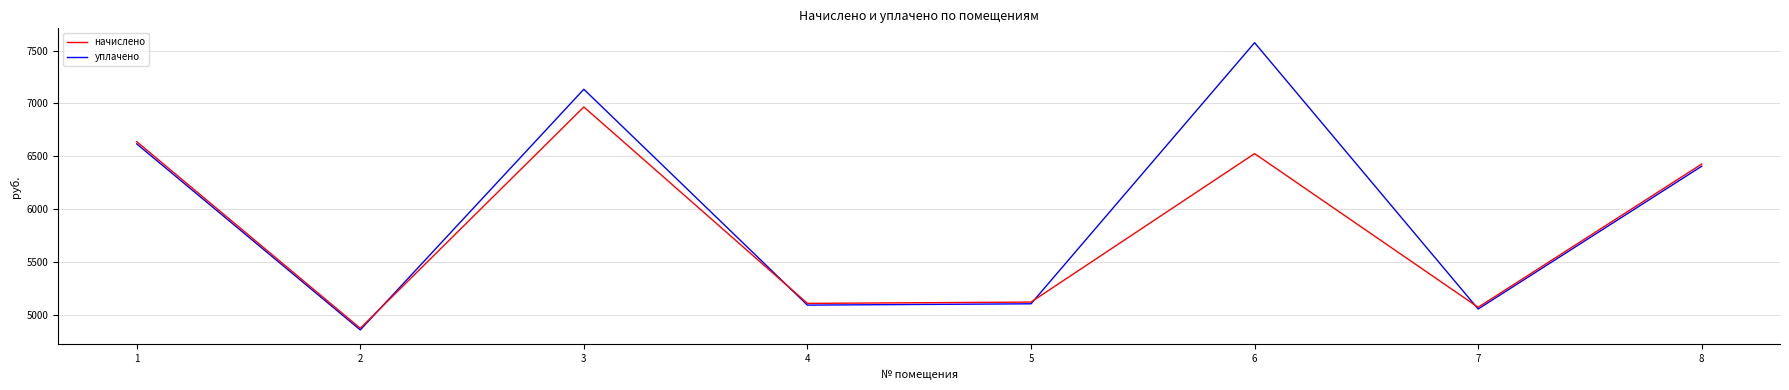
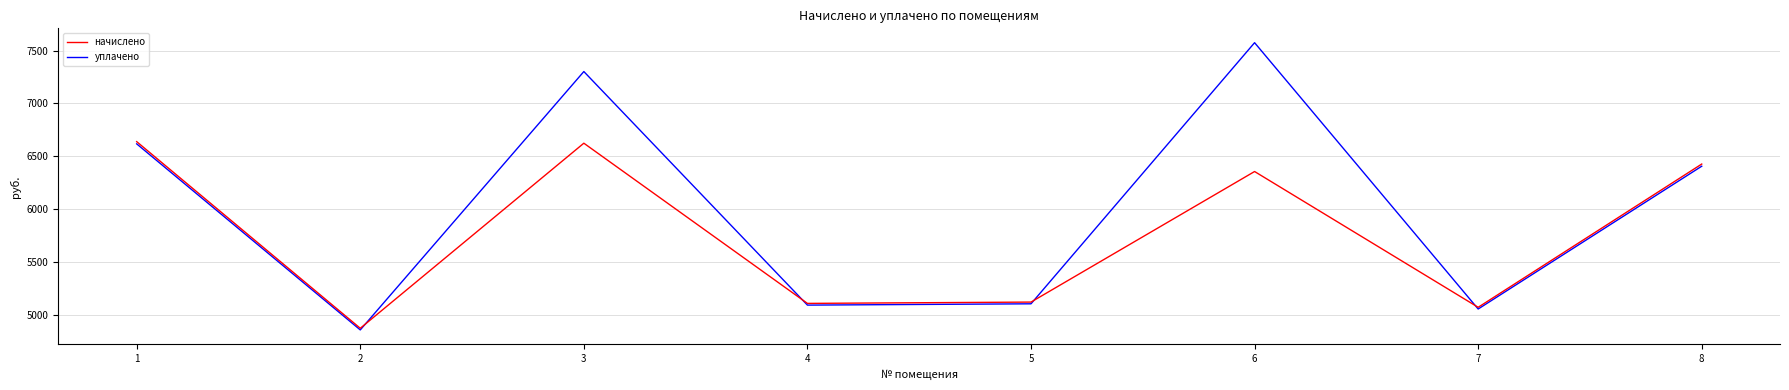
  {
    "начислено": {
-     "3": 6970,
-     "6": 6530
+     "3": 6620,
+     "6": 6360
    },
    "уплачено": {
-     "3": 7130,
+     "3": 7300,
      "6": 7570
    }
  }
